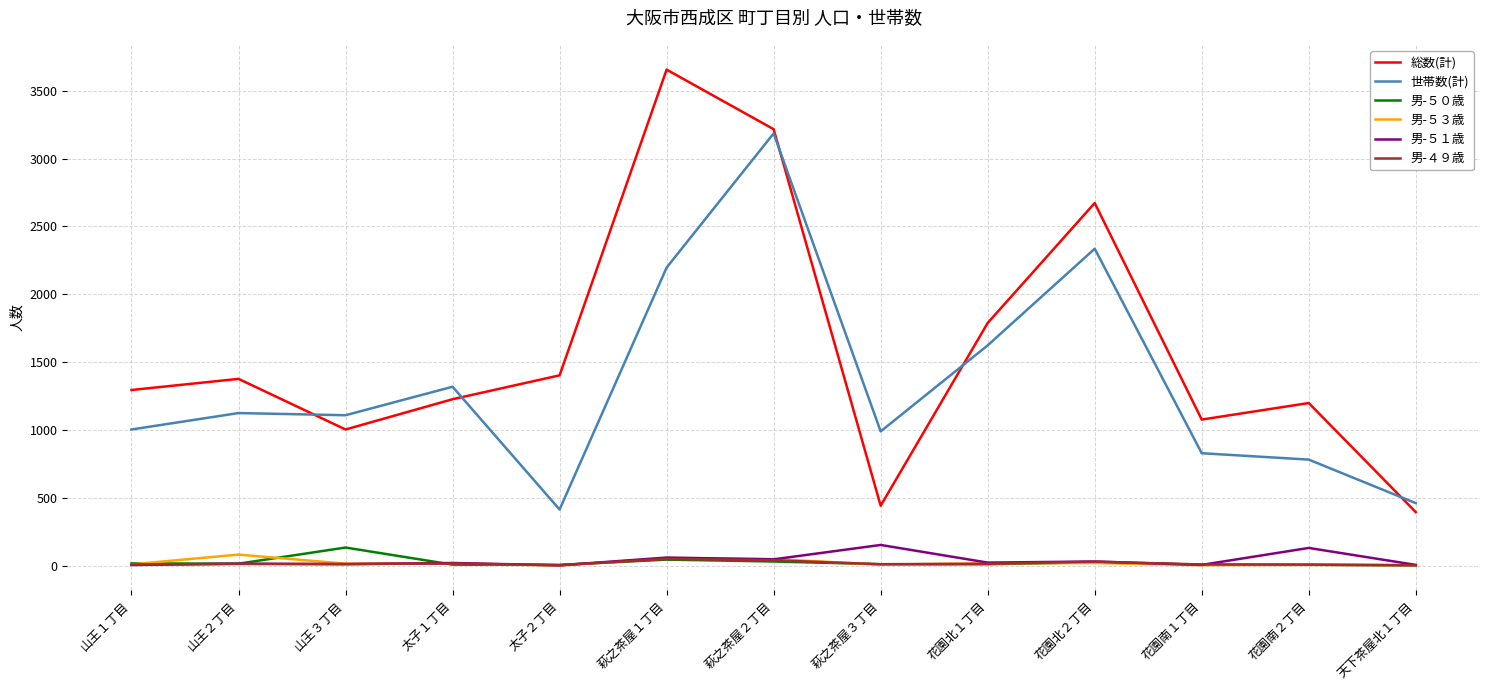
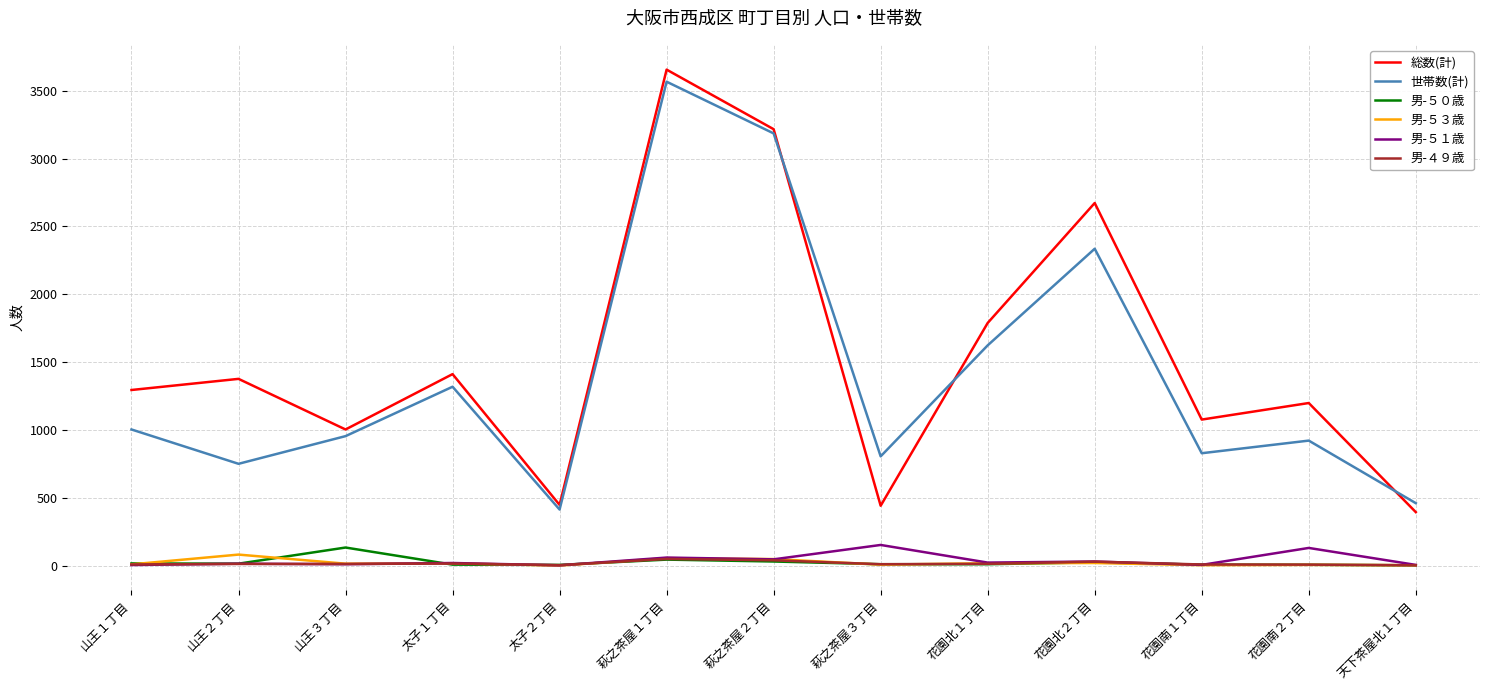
  {
    "総数(計)": {
      "山王１丁目": 1300,
      "山王２丁目": 1380,
      "山王３丁目": 1000,
-     "太子１丁目": 1230,
-     "太子２丁目": 1400,
+     "太子１丁目": 1410,
+     "太子２丁目": 450,
      "萩之茶屋１丁目": 3660,
      "萩之茶屋２丁目": 3220,
      "萩之茶屋３丁目": 440,
      "花園北１丁目": 1790,
      "花園北２丁目": 2670,
      "花園南１丁目": 1080,
      "花園南２丁目": 1200,
      "天下茶屋北１丁目": 400
    },
    "世帯数(計)": {
      "山王１丁目": 1000,
-     "山王２丁目": 1130,
-     "山王３丁目": 1110,
+     "山王２丁目": 750,
+     "山王３丁目": 960,
      "太子１丁目": 1320,
      "太子２丁目": 410,
-     "萩之茶屋１丁目": 2200,
+     "萩之茶屋１丁目": 3570,
      "萩之茶屋２丁目": 3190,
-     "萩之茶屋３丁目": 990,
+     "萩之茶屋３丁目": 810,
      "花園北１丁目": 1620,
      "花園北２丁目": 2340,
      "花園南１丁目": 830,
-     "花園南２丁目": 780,
+     "花園南２丁目": 920,
      "天下茶屋北１丁目": 460
    },
    "男-５０歳": {
      "山王３丁目": 130
    },
    "男-５３歳": {
      "山王２丁目": 80
    },
    "男-５１歳": {
      "萩之茶屋３丁目": 150,
      "花園南２丁目": 130
    }
  }
